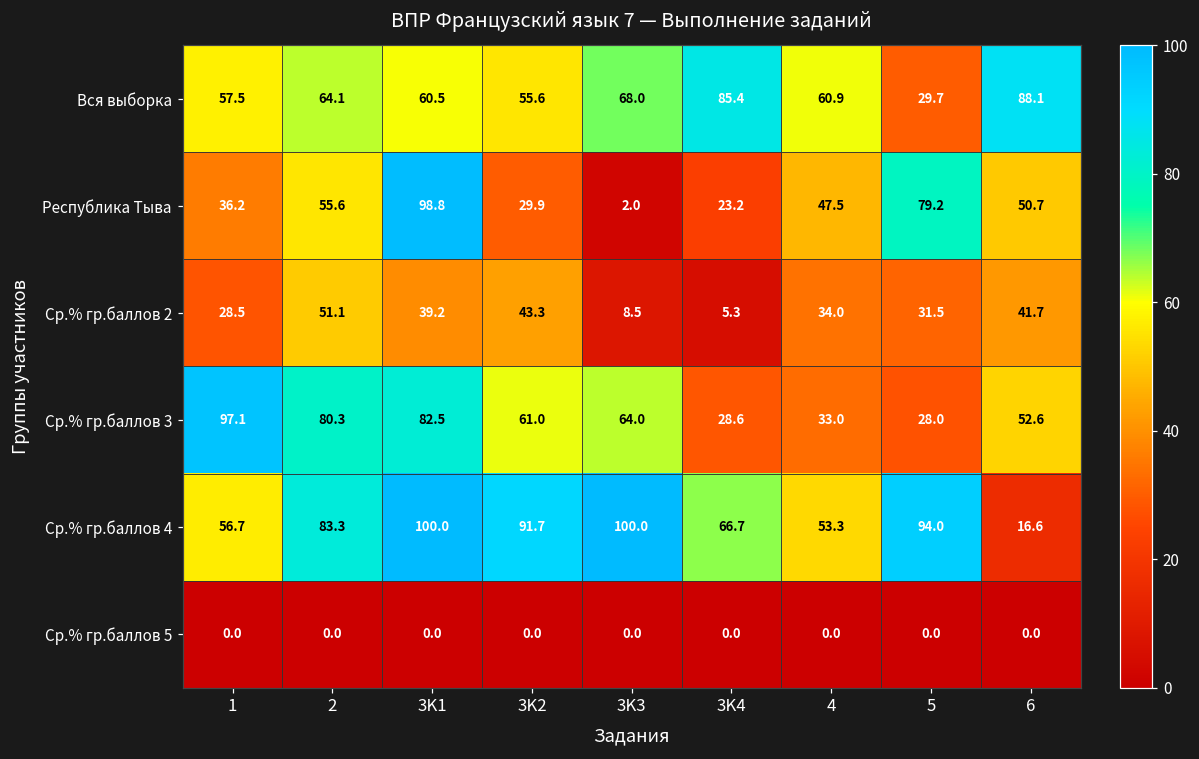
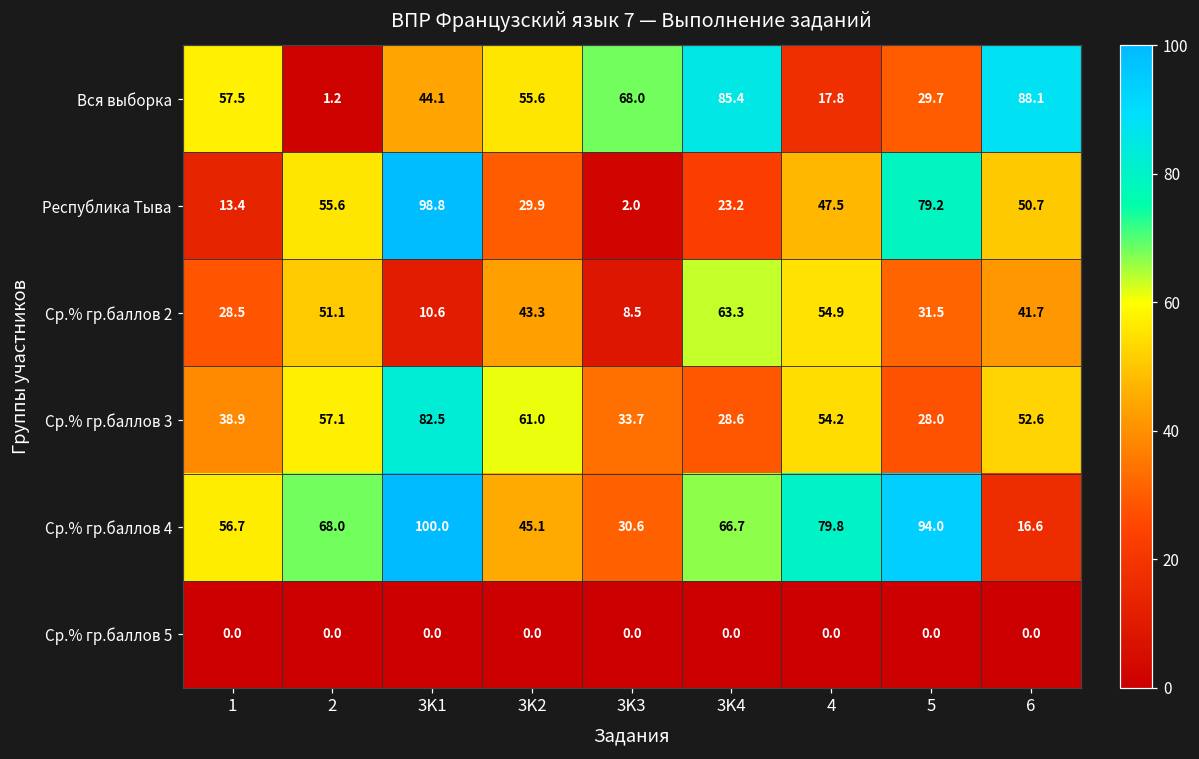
  {
    "Вся выборка": {
      "1": 57.5,
-     "2": 64.1,
-     "3K1": 60.5,
+     "2": 1.2,
+     "3K1": 44.1,
      "3K2": 55.6,
      "3K3": 68.0,
      "3K4": 85.4,
-     "4": 60.9,
+     "4": 17.8,
      "5": 29.7,
      "6": 88.1
    },
    "Республика Тыва": {
-     "1": 36.2,
+     "1": 13.4,
      "2": 55.6,
      "3K1": 98.8,
      "3K2": 29.9,
      "3K3": 2.0,
      "3K4": 23.2,
      "4": 47.5,
      "5": 79.2,
      "6": 50.7
    },
    "Ср.% гр.баллов 2": {
      "1": 28.5,
      "2": 51.1,
-     "3K1": 39.2,
+     "3K1": 10.6,
      "3K2": 43.3,
      "3K3": 8.5,
-     "3K4": 5.3,
-     "4": 34.0,
+     "3K4": 63.3,
+     "4": 54.9,
      "5": 31.5,
      "6": 41.7
    },
    "Ср.% гр.баллов 3": {
-     "1": 97.1,
-     "2": 80.3,
+     "1": 38.9,
+     "2": 57.1,
      "3K1": 82.5,
      "3K2": 61.0,
-     "3K3": 64.0,
+     "3K3": 33.7,
      "3K4": 28.6,
-     "4": 33.0,
+     "4": 54.2,
      "5": 28.0,
      "6": 52.6
    },
    "Ср.% гр.баллов 4": {
      "1": 56.7,
-     "2": 83.3,
+     "2": 68.0,
      "3K1": 100.0,
-     "3K2": 91.7,
-     "3K3": 100.0,
+     "3K2": 45.1,
+     "3K3": 30.6,
      "3K4": 66.7,
-     "4": 53.3,
+     "4": 79.8,
      "5": 94.0,
      "6": 16.6
    },
    "Ср.% гр.баллов 5": {
      "1": 0.0,
      "2": 0.0,
      "3K1": 0.0,
      "3K2": 0.0,
      "3K3": 0.0,
      "3K4": 0.0,
      "4": 0.0,
      "5": 0.0,
      "6": 0.0
    }
  }
